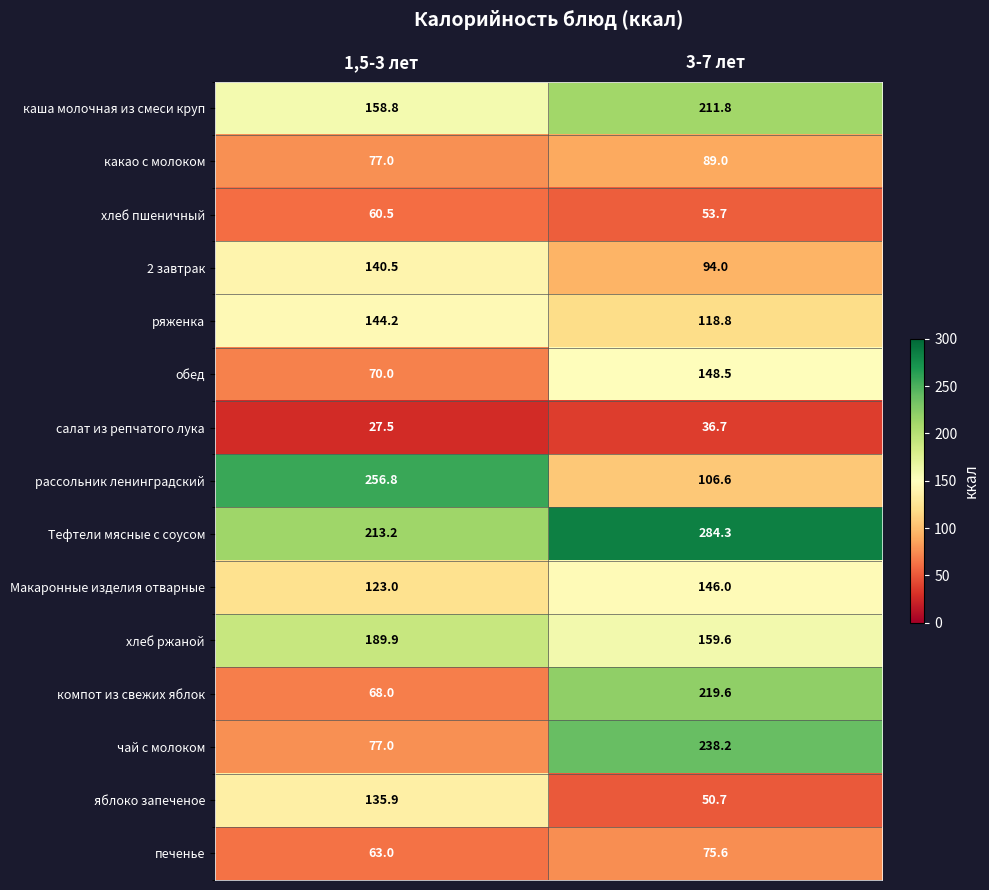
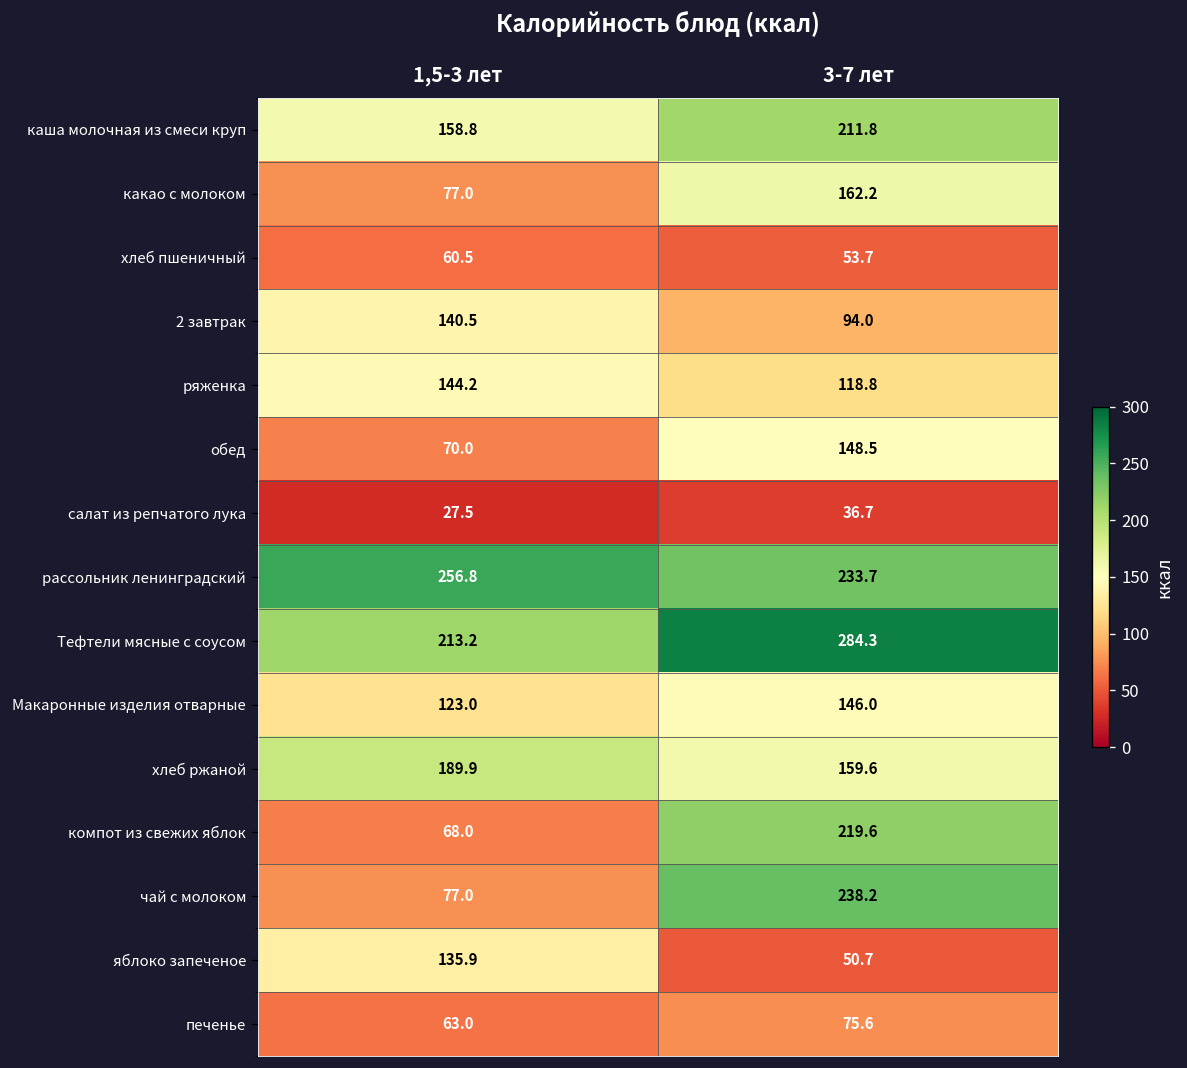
  {
    "каша молочная из смеси круп": {
      "1,5-3 лет": 158.8,
      "3-7 лет": 211.8
    },
    "какао с молоком": {
      "1,5-3 лет": 77.0,
-     "3-7 лет": 89.0
+     "3-7 лет": 162.2
    },
    "хлеб пшеничный": {
      "1,5-3 лет": 60.5,
      "3-7 лет": 53.7
    },
    "2 завтрак": {
      "1,5-3 лет": 140.5,
      "3-7 лет": 94.0
    },
    "ряженка": {
      "1,5-3 лет": 144.2,
      "3-7 лет": 118.8
    },
    "обед": {
      "1,5-3 лет": 70.0,
      "3-7 лет": 148.5
    },
    "салат из репчатого лука": {
      "1,5-3 лет": 27.5,
      "3-7 лет": 36.7
    },
    "рассольник ленинградский": {
      "1,5-3 лет": 256.8,
-     "3-7 лет": 106.6
+     "3-7 лет": 233.7
    },
    "Тефтели мясные с соусом": {
      "1,5-3 лет": 213.2,
      "3-7 лет": 284.3
    },
    "Макаронные изделия отварные": {
      "1,5-3 лет": 123.0,
      "3-7 лет": 146.0
    },
    "хлеб ржаной": {
      "1,5-3 лет": 189.9,
      "3-7 лет": 159.6
    },
    "компот из свежих яблок": {
      "1,5-3 лет": 68.0,
      "3-7 лет": 219.6
    },
    "чай с молоком": {
      "1,5-3 лет": 77.0,
      "3-7 лет": 238.2
    },
    "яблоко запеченое": {
      "1,5-3 лет": 135.9,
      "3-7 лет": 50.7
    },
    "печенье": {
      "1,5-3 лет": 63.0,
      "3-7 лет": 75.6
    }
  }
